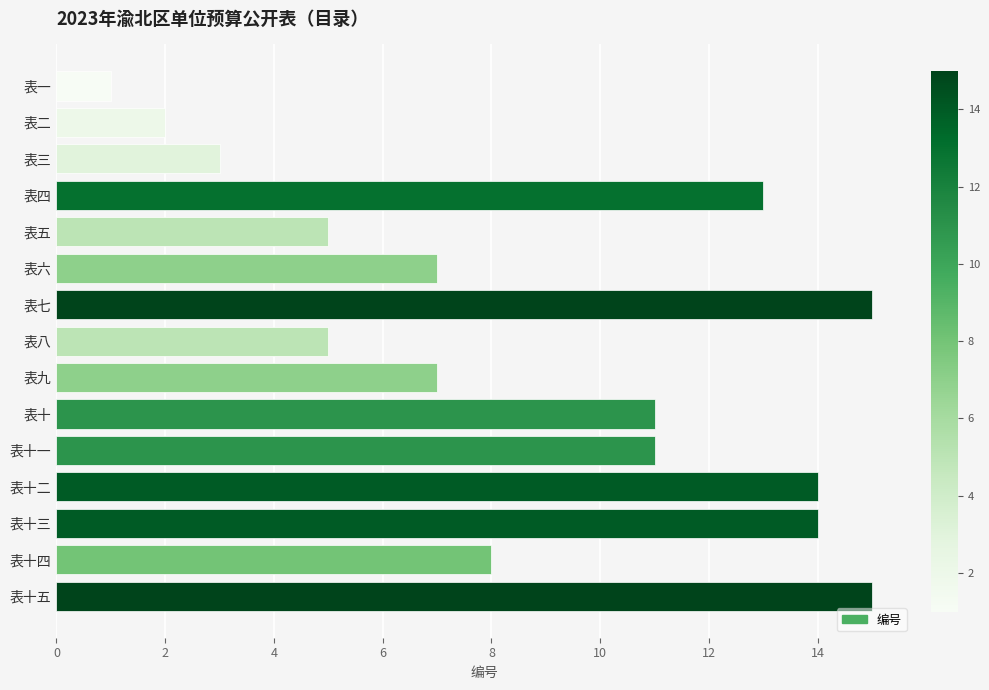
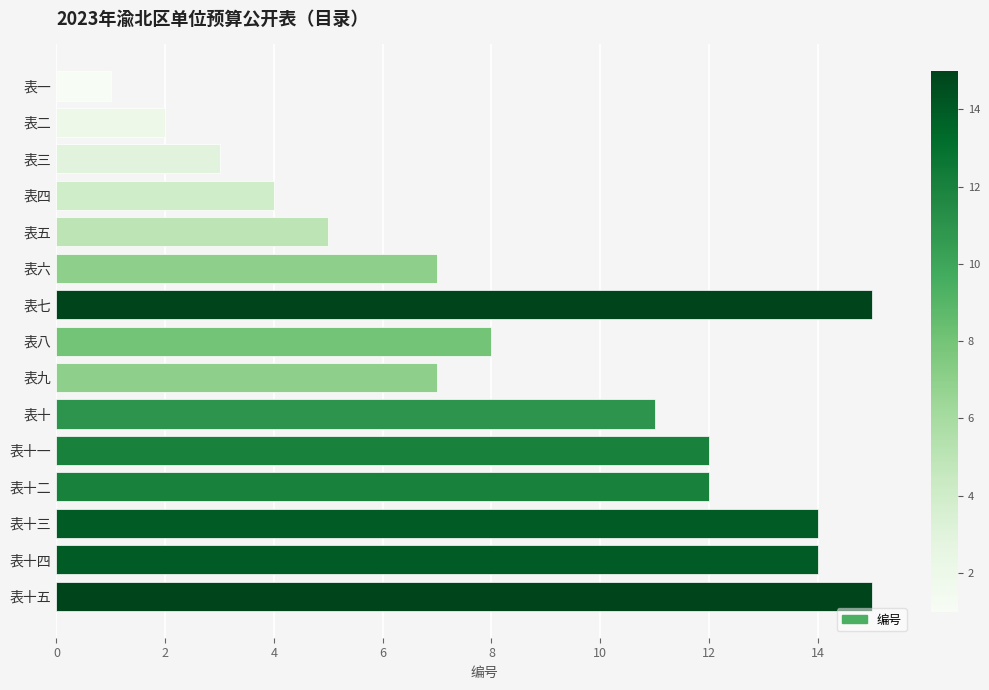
  {
    "表一": 1,
    "表二": 2,
    "表三": 3,
-   "表四": 13,
+   "表四": 4,
    "表五": 5,
    "表六": 7,
    "表七": 15,
-   "表八": 5,
+   "表八": 8,
    "表九": 7,
    "表十": 11,
-   "表十一": 11,
-   "表十二": 14,
+   "表十一": 12,
+   "表十二": 12,
    "表十三": 14,
-   "表十四": 8,
+   "表十四": 14,
    "表十五": 15
  }
